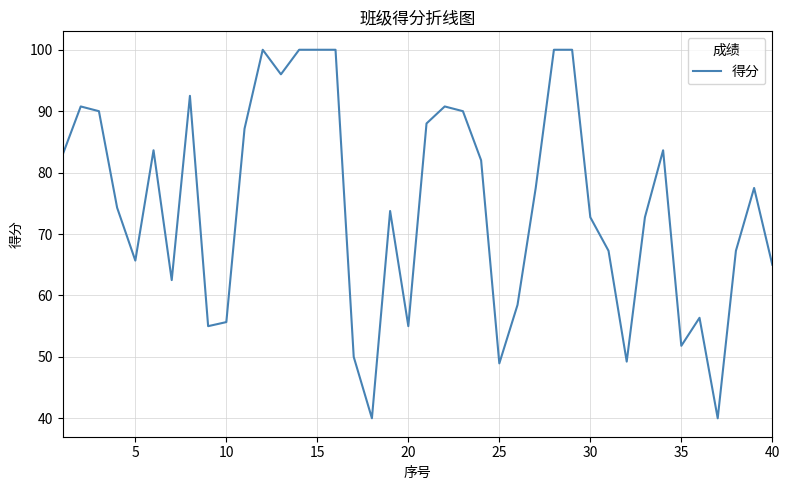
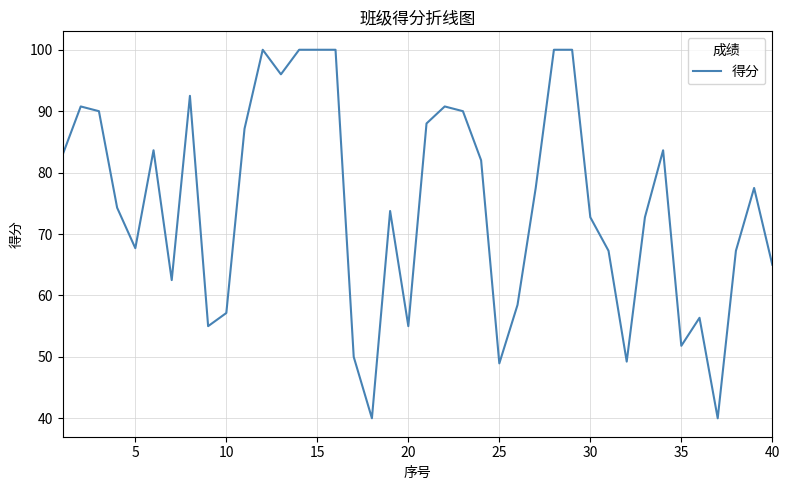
  {
-   "5": 66,
-   "10": 56,
+   "5": 68,
+   "10": 57,
    "15": 100,
    "20": 55,
    "25": 49,
    "30": 73,
    "35": 52,
    "40": 65
  }
